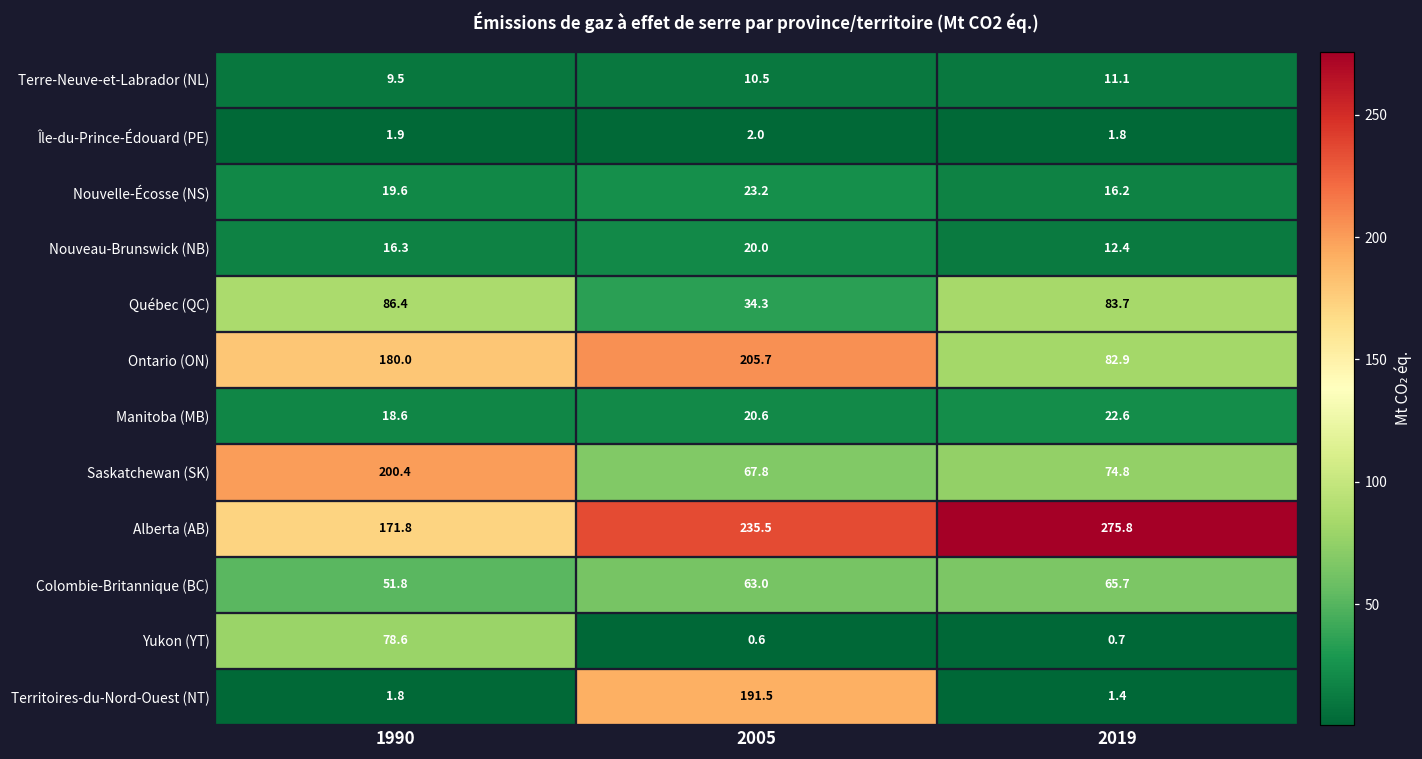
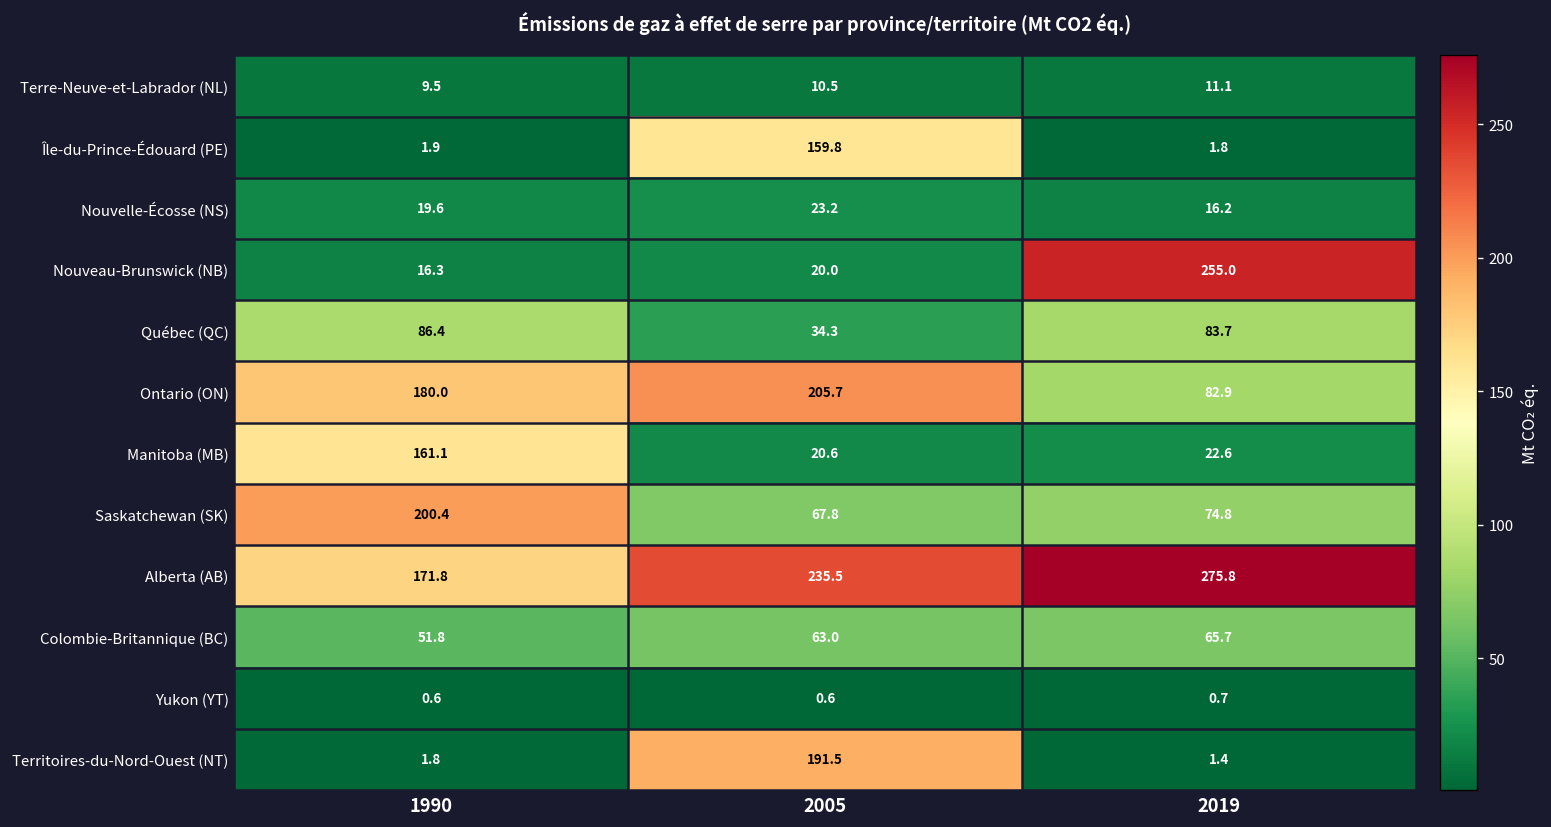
  {
    "Terre-Neuve-et-Labrador (NL)": {
      "1990": 9.5,
      "2005": 10.5,
      "2019": 11.1
    },
    "Île-du-Prince-Édouard (PE)": {
      "1990": 1.9,
-     "2005": 2.0,
+     "2005": 159.8,
      "2019": 1.8
    },
    "Nouvelle-Écosse (NS)": {
      "1990": 19.6,
      "2005": 23.2,
      "2019": 16.2
    },
    "Nouveau-Brunswick (NB)": {
      "1990": 16.3,
      "2005": 20.0,
-     "2019": 12.4
+     "2019": 255.0
    },
    "Québec (QC)": {
      "1990": 86.4,
      "2005": 34.3,
      "2019": 83.7
    },
    "Ontario (ON)": {
      "1990": 180.0,
      "2005": 205.7,
      "2019": 82.9
    },
    "Manitoba (MB)": {
-     "1990": 18.6,
+     "1990": 161.1,
      "2005": 20.6,
      "2019": 22.6
    },
    "Saskatchewan (SK)": {
      "1990": 200.4,
      "2005": 67.8,
      "2019": 74.8
    },
    "Alberta (AB)": {
      "1990": 171.8,
      "2005": 235.5,
      "2019": 275.8
    },
    "Colombie-Britannique (BC)": {
      "1990": 51.8,
      "2005": 63.0,
      "2019": 65.7
    },
    "Yukon (YT)": {
-     "1990": 78.6,
+     "1990": 0.6,
      "2005": 0.6,
      "2019": 0.7
    },
    "Territoires-du-Nord-Ouest (NT)": {
      "1990": 1.8,
      "2005": 191.5,
      "2019": 1.4
    }
  }
